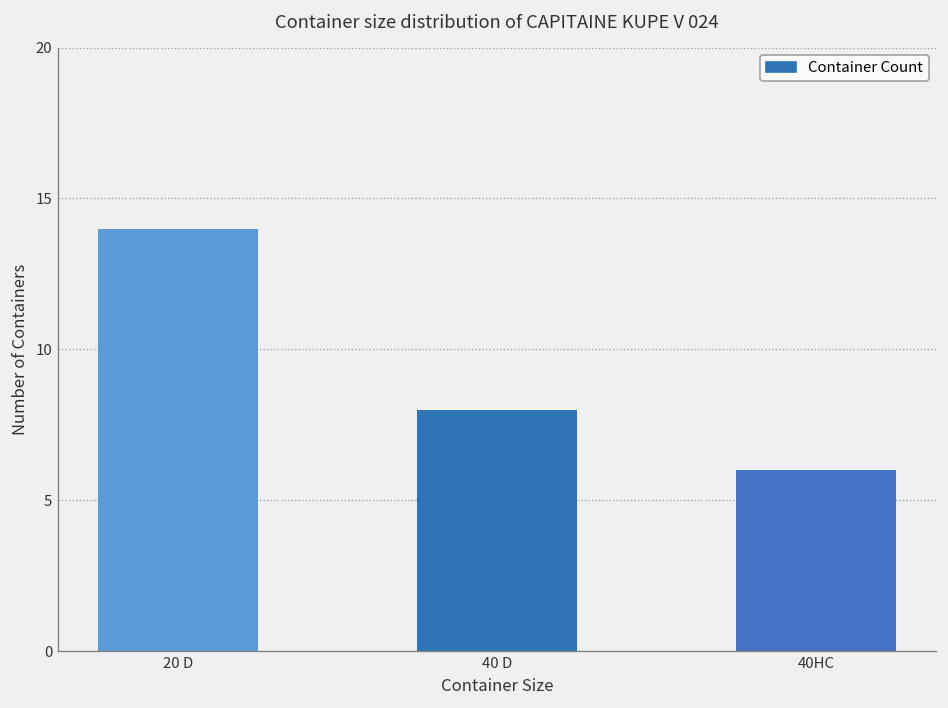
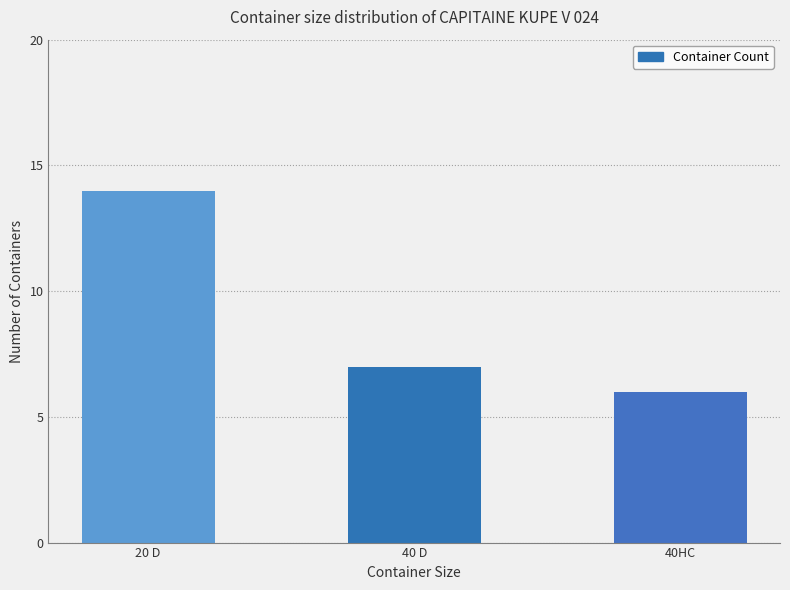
  {
    "20 D": 14,
-   "40 D": 8,
+   "40 D": 7,
    "40HC": 6
  }
